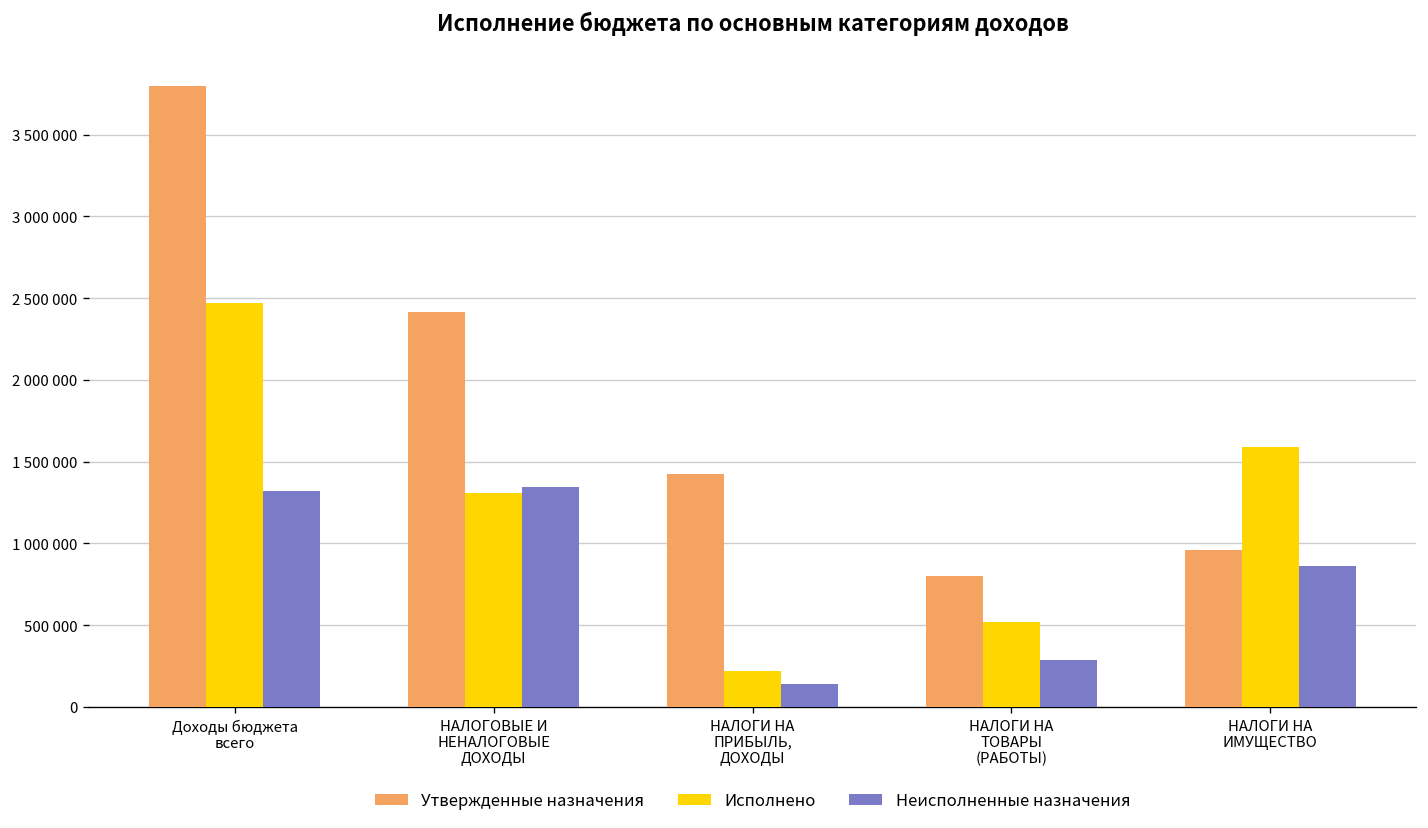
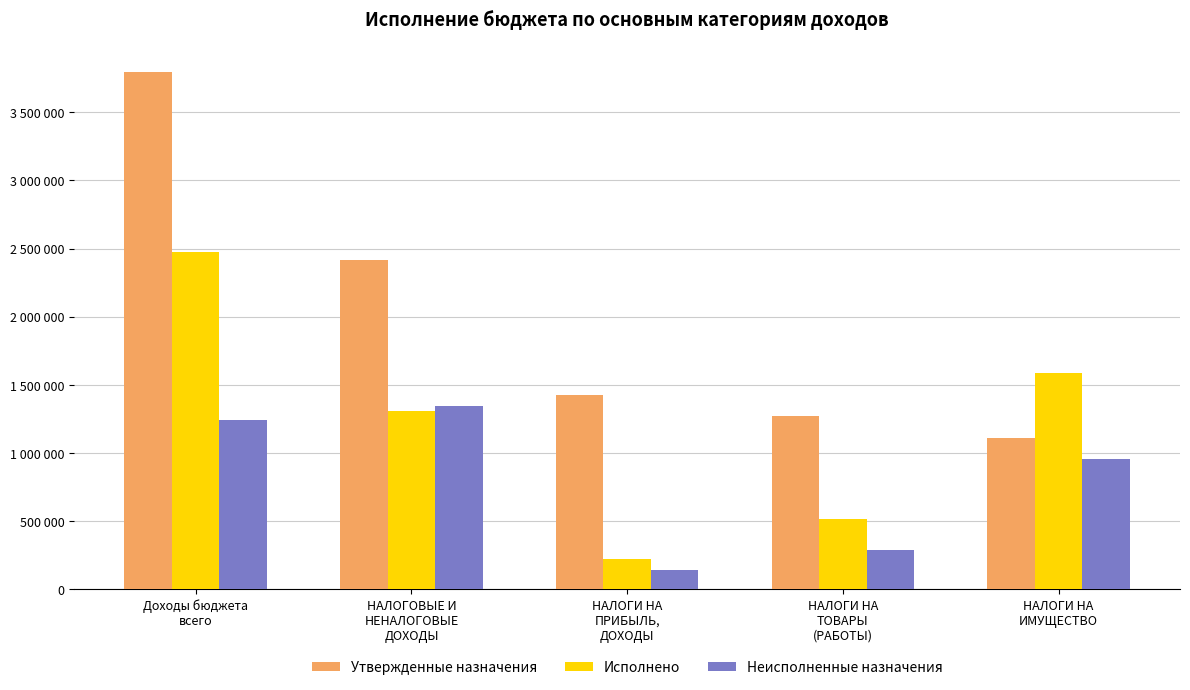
  {
    "Утвержденные назначения": {
      "Доходы бюджета всего": 3800000,
      "НАЛОГОВЫЕ И НЕНАЛОГОВЫЕ ДОХОДЫ": 2410000,
      "НАЛОГИ НА ПРИБЫЛЬ, ДОХОДЫ": 1430000,
-     "НАЛОГИ НА ТОВАРЫ (РАБОТЫ)": 800000,
-     "НАЛОГИ НА ИМУЩЕСТВО": 960000
+     "НАЛОГИ НА ТОВАРЫ (РАБОТЫ)": 1270000,
+     "НАЛОГИ НА ИМУЩЕСТВО": 1110000
    },
    "Исполнено": {
      "Доходы бюджета всего": 2470000,
      "НАЛОГОВЫЕ И НЕНАЛОГОВЫЕ ДОХОДЫ": 1310000,
      "НАЛОГИ НА ПРИБЫЛЬ, ДОХОДЫ": 220000,
      "НАЛОГИ НА ТОВАРЫ (РАБОТЫ)": 520000,
      "НАЛОГИ НА ИМУЩЕСТВО": 1590000
    },
    "Неисполненные назначения": {
-     "Доходы бюджета всего": 1320000,
+     "Доходы бюджета всего": 1240000,
      "НАЛОГОВЫЕ И НЕНАЛОГОВЫЕ ДОХОДЫ": 1340000,
      "НАЛОГИ НА ПРИБЫЛЬ, ДОХОДЫ": 140000,
      "НАЛОГИ НА ТОВАРЫ (РАБОТЫ)": 290000,
-     "НАЛОГИ НА ИМУЩЕСТВО": 860000
+     "НАЛОГИ НА ИМУЩЕСТВО": 960000
    }
  }
